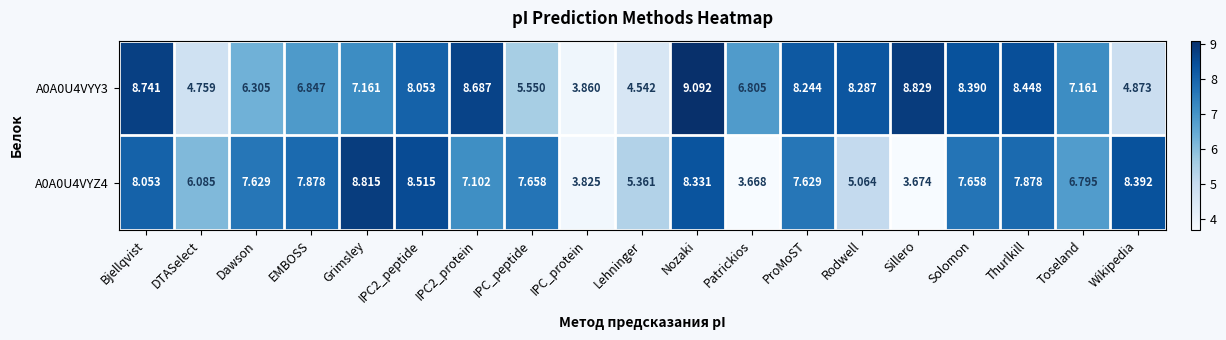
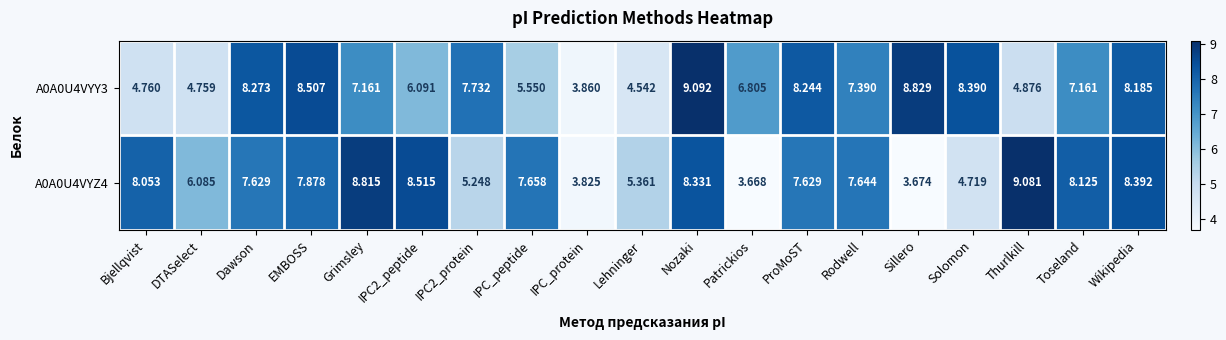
  {
    "A0A0U4VYY3": {
-     "Bjellqvist": 8.741,
+     "Bjellqvist": 4.760,
      "DTASelect": 4.759,
-     "Dawson": 6.305,
-     "EMBOSS": 6.847,
+     "Dawson": 8.273,
+     "EMBOSS": 8.507,
      "Grimsley": 7.161,
-     "IPC2_peptide": 8.053,
-     "IPC2_protein": 8.687,
+     "IPC2_peptide": 6.091,
+     "IPC2_protein": 7.732,
      "IPC_peptide": 5.550,
      "IPC_protein": 3.860,
      "Lehninger": 4.542,
      "Nozaki": 9.092,
      "Patrickios": 6.805,
      "ProMoST": 8.244,
-     "Rodwell": 8.287,
+     "Rodwell": 7.390,
      "Sillero": 8.829,
      "Solomon": 8.390,
-     "Thurlkill": 8.448,
+     "Thurlkill": 4.876,
      "Toseland": 7.161,
-     "Wikipedia": 4.873
+     "Wikipedia": 8.185
    },
    "A0A0U4VYZ4": {
      "Bjellqvist": 8.053,
      "DTASelect": 6.085,
      "Dawson": 7.629,
      "EMBOSS": 7.878,
      "Grimsley": 8.815,
      "IPC2_peptide": 8.515,
-     "IPC2_protein": 7.102,
+     "IPC2_protein": 5.248,
      "IPC_peptide": 7.658,
      "IPC_protein": 3.825,
      "Lehninger": 5.361,
      "Nozaki": 8.331,
      "Patrickios": 3.668,
      "ProMoST": 7.629,
-     "Rodwell": 5.064,
+     "Rodwell": 7.644,
      "Sillero": 3.674,
-     "Solomon": 7.658,
-     "Thurlkill": 7.878,
-     "Toseland": 6.795,
+     "Solomon": 4.719,
+     "Thurlkill": 9.081,
+     "Toseland": 8.125,
      "Wikipedia": 8.392
    }
  }
